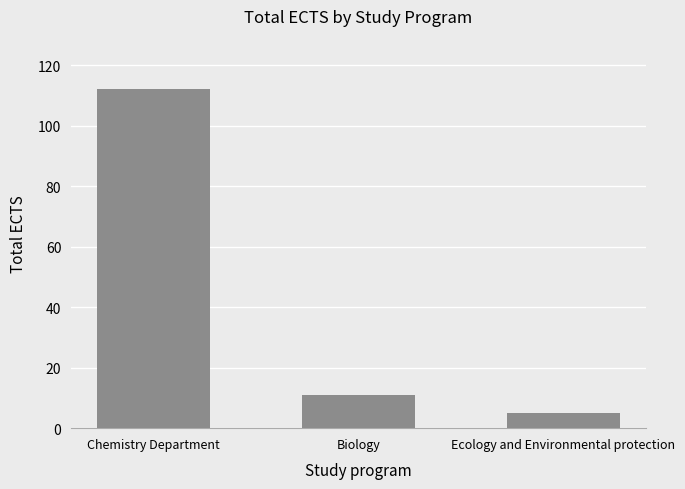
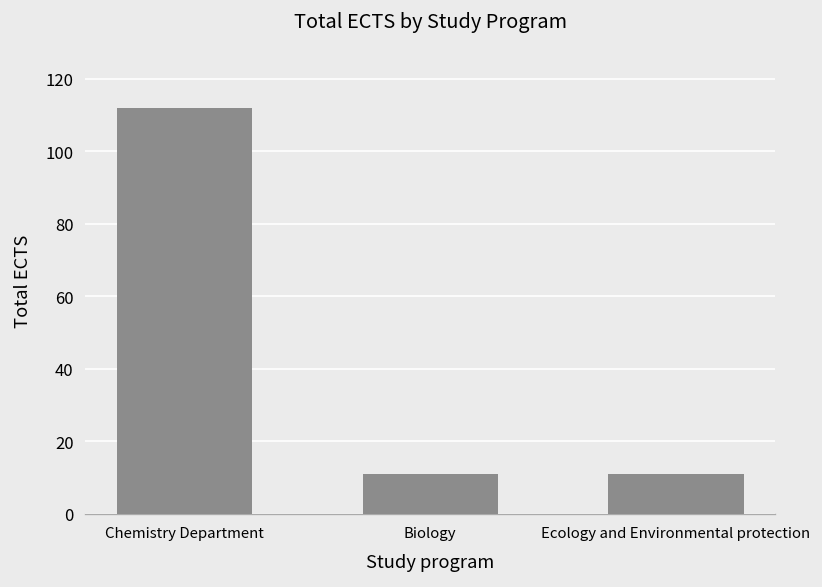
  {
    "Chemistry Department": 112,
    "Biology": 11,
-   "Ecology and Environmental protection": 5
+   "Ecology and Environmental protection": 11
  }
